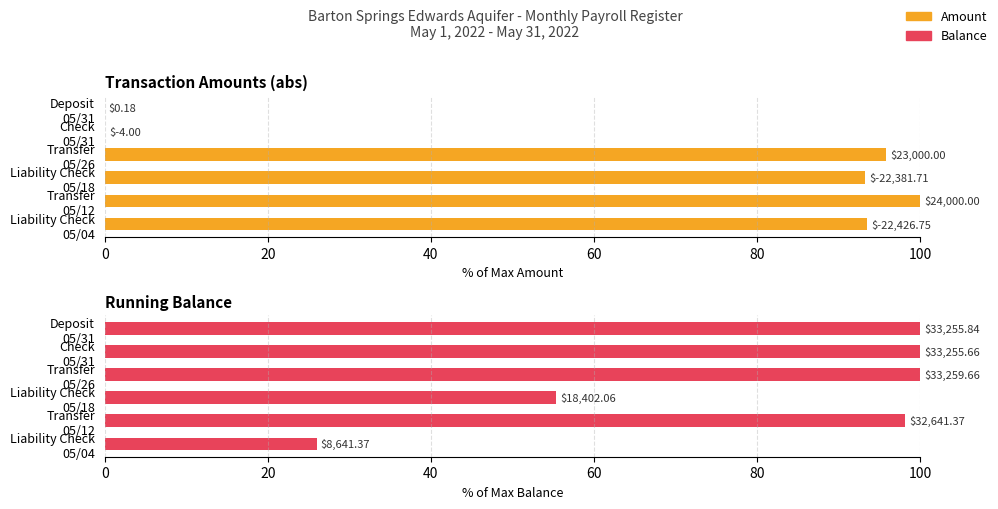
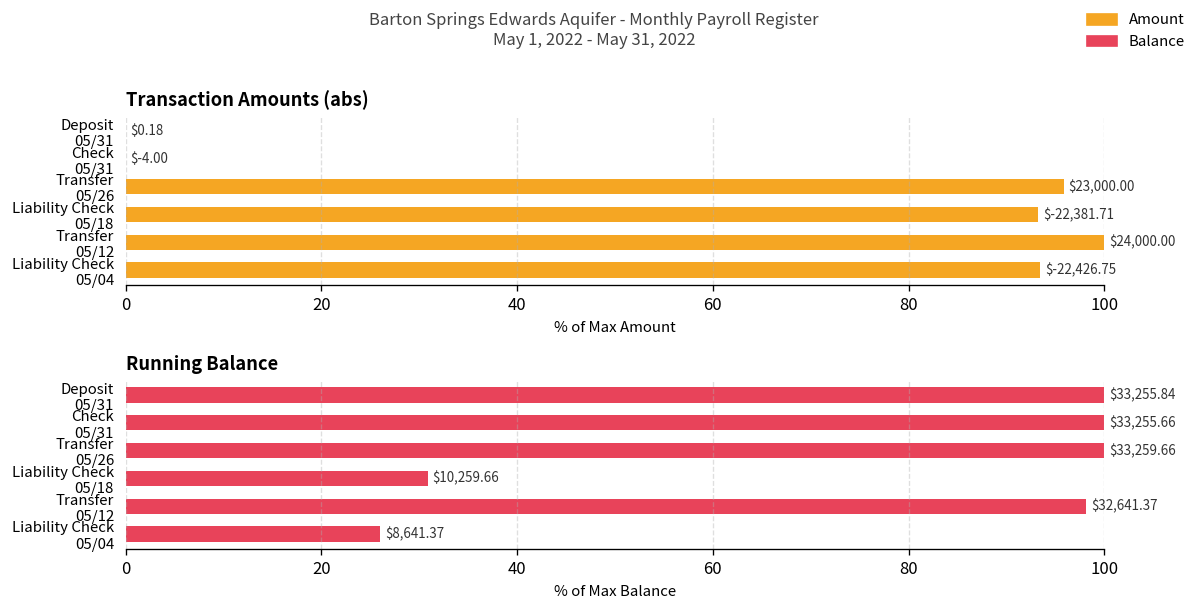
  {
    "Running Balance": {
-     "Liability Check 05/18": "$18,402.06"
+     "Liability Check 05/18": "$10,259.66"
    }
  }
